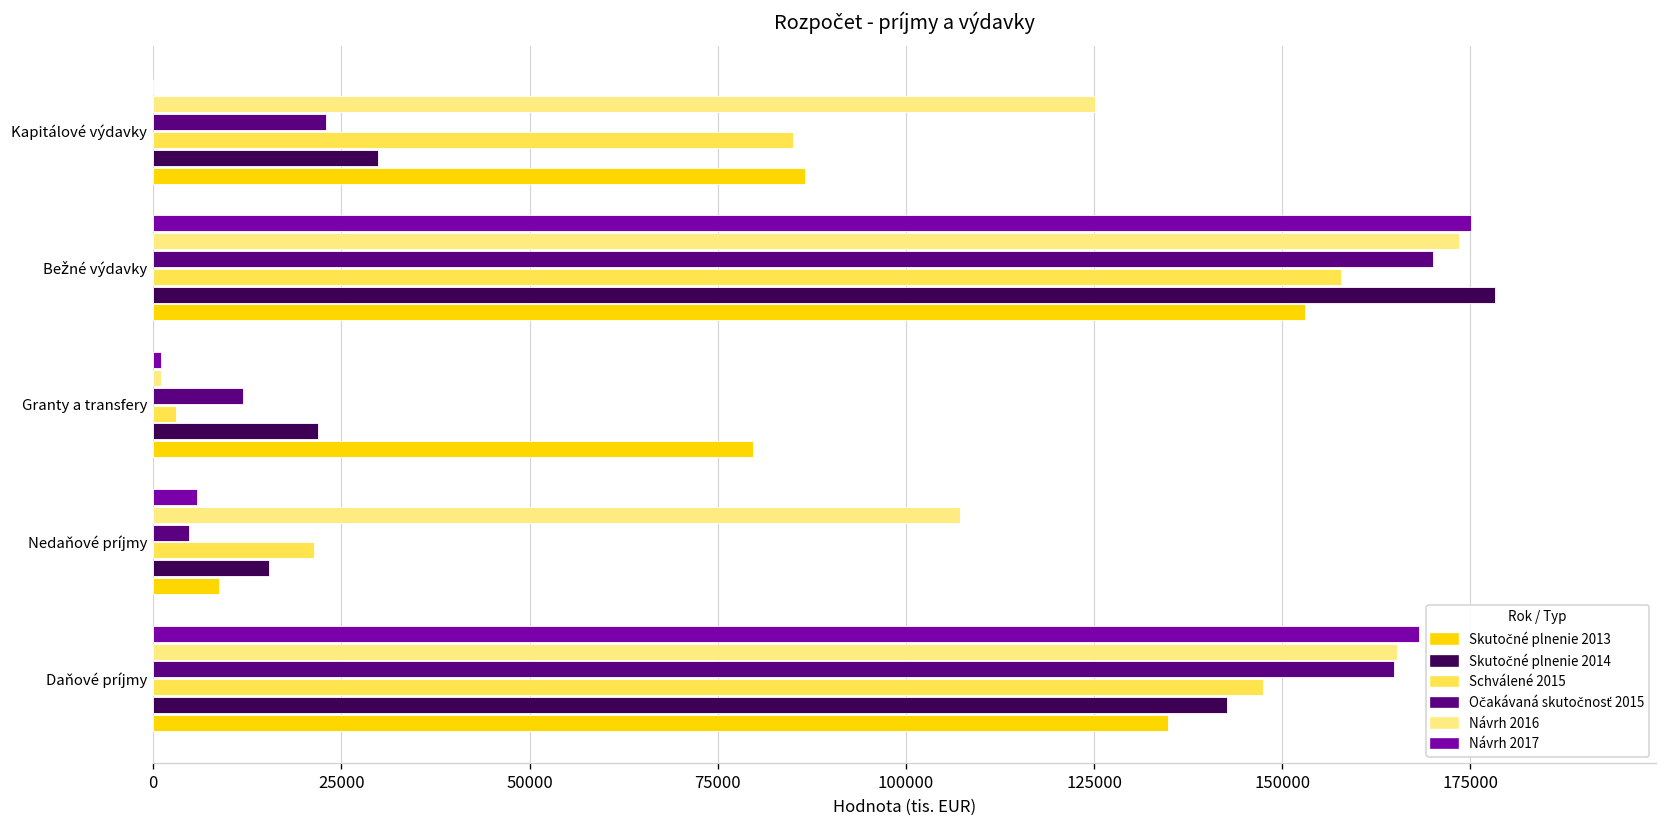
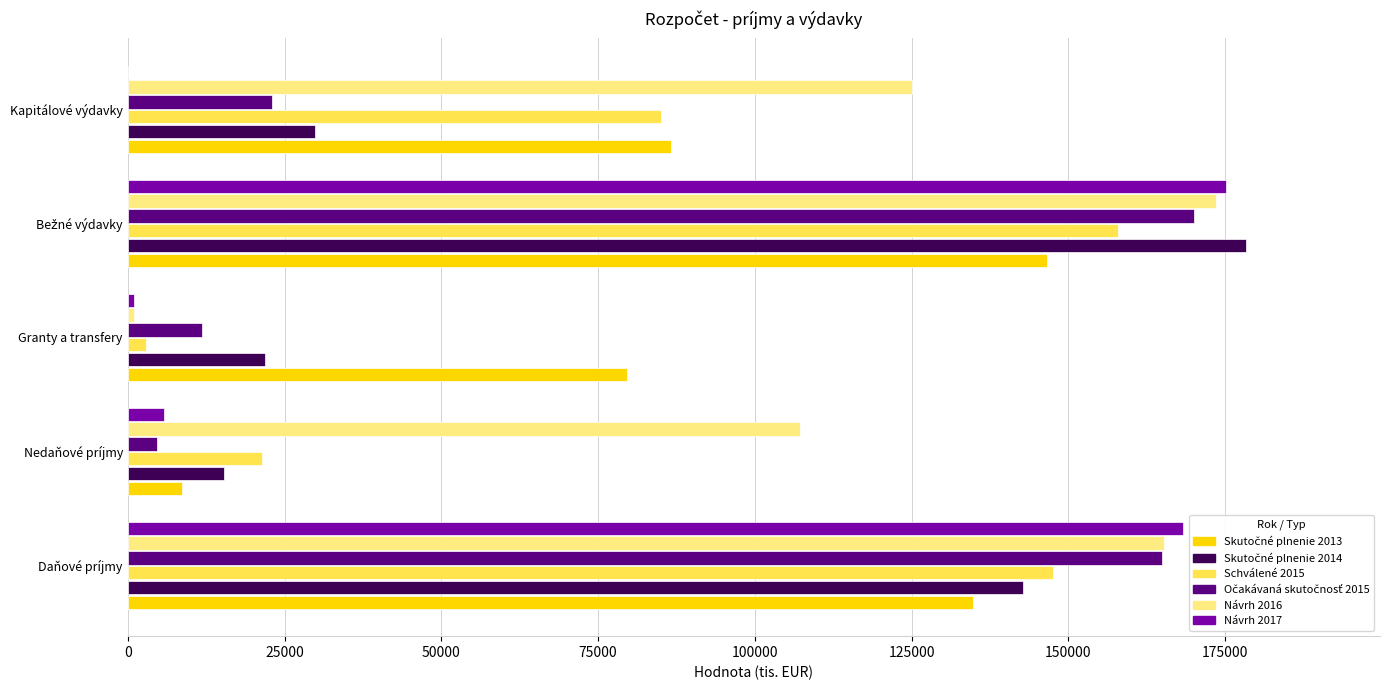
  {
    "Skutočné plnenie 2013": {
      "Kapitálové výdavky": 87000,
-     "Bežné výdavky": 153000,
+     "Bežné výdavky": 147000,
      "Granty a transfery": 80000,
      "Nedaňové príjmy": 9000,
      "Daňové príjmy": 135000
    }
  }
